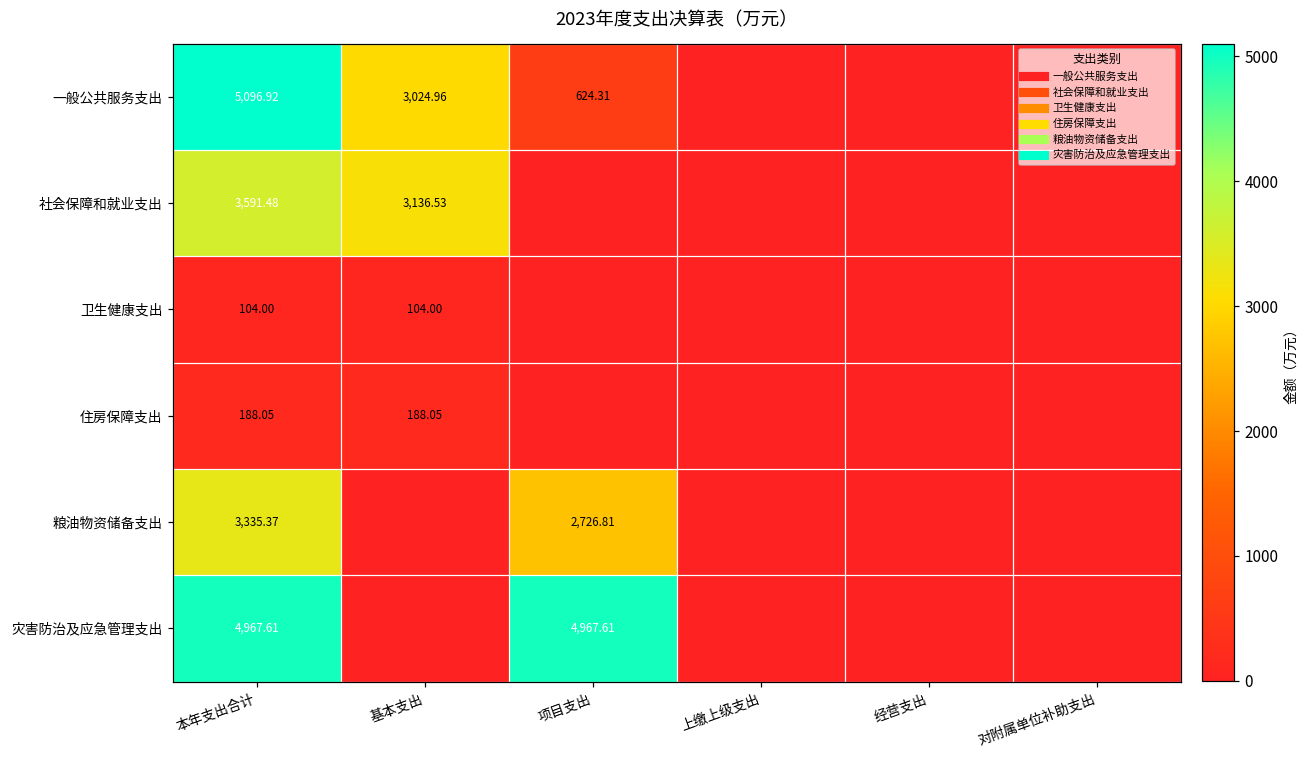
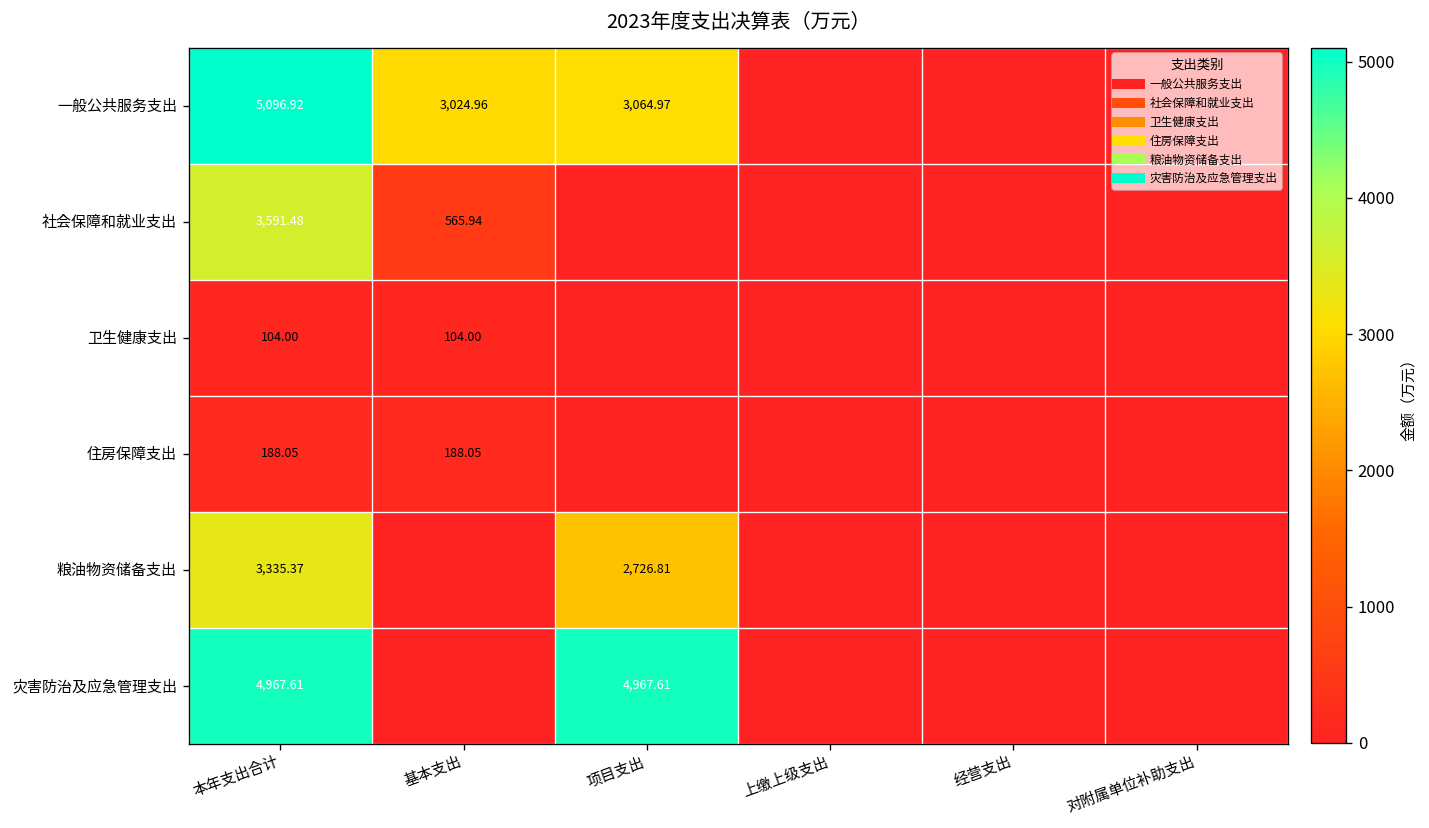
  {
    "一般公共服务支出": {
      "本年支出合计": "5,096.92",
      "基本支出": "3,024.96",
-     "项目支出": "624.31"
+     "项目支出": "3,064.97"
    },
    "社会保障和就业支出": {
      "本年支出合计": "3,591.48",
-     "基本支出": "3,136.53"
+     "基本支出": "565.94"
    },
    "卫生健康支出": {
      "本年支出合计": "104.00",
      "基本支出": "104.00"
    },
    "住房保障支出": {
      "本年支出合计": "188.05",
      "基本支出": "188.05"
    },
    "粮油物资储备支出": {
      "本年支出合计": "3,335.37",
      "项目支出": "2,726.81"
    },
    "灾害防治及应急管理支出": {
      "本年支出合计": "4,967.61",
      "项目支出": "4,967.61"
    }
  }
